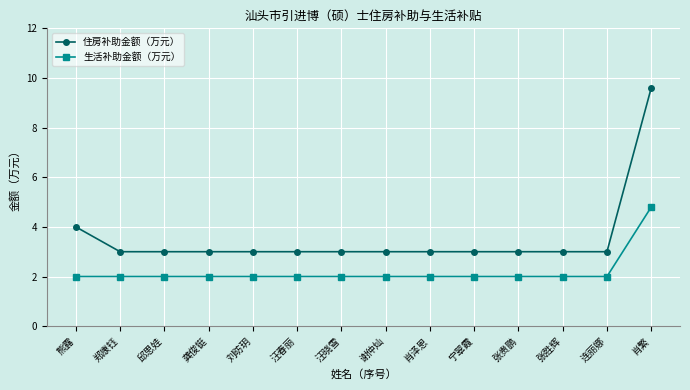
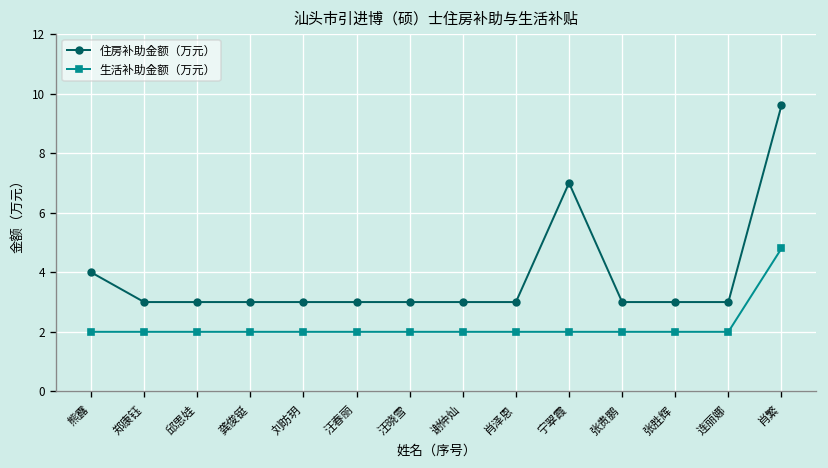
  {
    "住房补助金额（万元）": {
      "熊露": 4,
      "郑康钰": 3,
      "邱思娃": 3,
      "龚俊铤": 3,
      "刘昉玥": 3,
      "汪春丽": 3,
      "汪晓雪": 3,
      "谢仲灿": 3,
      "肖泽恩": 3,
-     "宁翠霞": 3,
+     "宁翠霞": 7,
      "张贵鹏": 3,
      "张胜辉": 3,
      "连丽娜": 3,
      "肖繁": 9.6
    },
    "生活补助金额（万元）": {
      "熊露": 2,
      "郑康钰": 2,
      "邱思娃": 2,
      "龚俊铤": 2,
      "刘昉玥": 2,
      "汪春丽": 2,
      "汪晓雪": 2,
      "谢仲灿": 2,
      "肖泽恩": 2,
      "宁翠霞": 2,
      "张贵鹏": 2,
      "张胜辉": 2,
      "连丽娜": 2,
      "肖繁": 4.8
    }
  }
